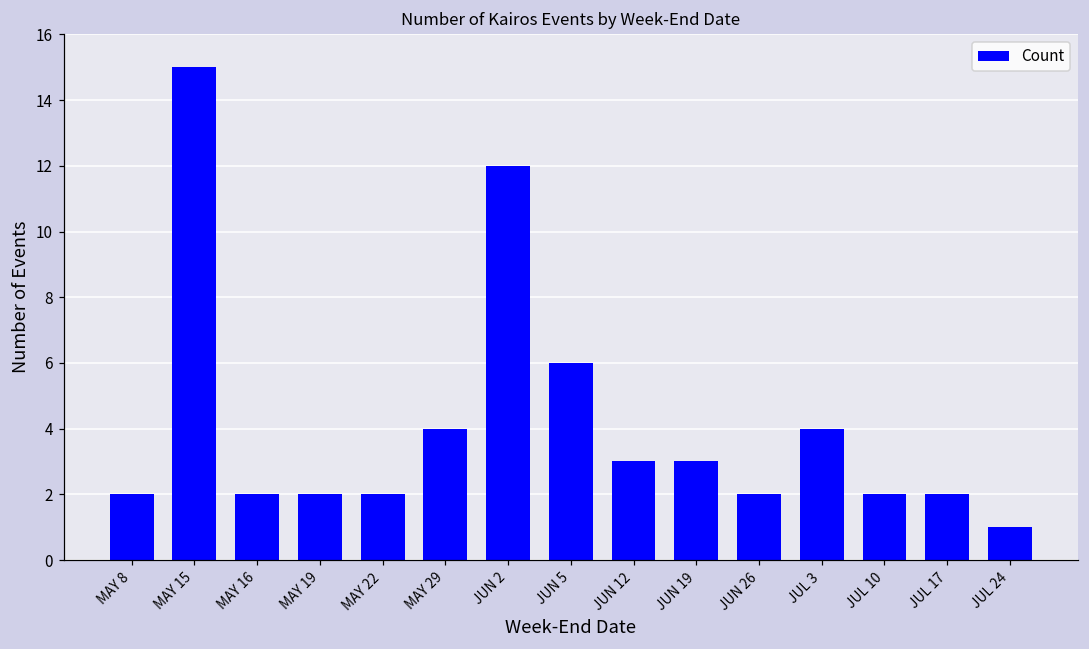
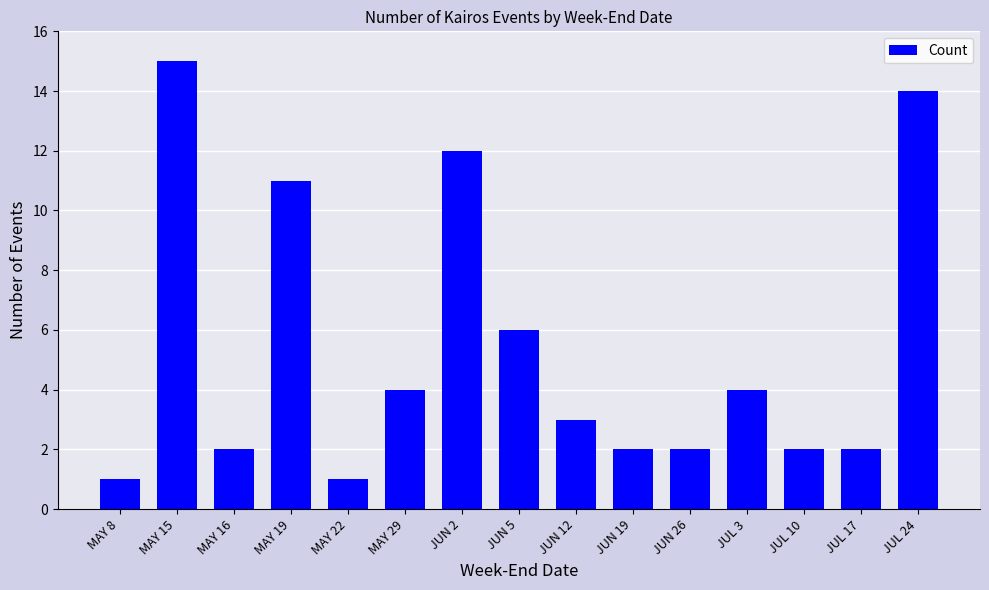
  {
-   "MAY 8": 2,
+   "MAY 8": 1,
    "MAY 15": 15,
    "MAY 16": 2,
-   "MAY 19": 2,
-   "MAY 22": 2,
+   "MAY 19": 11,
+   "MAY 22": 1,
    "MAY 29": 4,
    "JUN 2": 12,
    "JUN 5": 6,
    "JUN 12": 3,
-   "JUN 19": 3,
+   "JUN 19": 2,
    "JUN 26": 2,
    "JUL 3": 4,
    "JUL 10": 2,
    "JUL 17": 2,
-   "JUL 24": 1
+   "JUL 24": 14
  }
